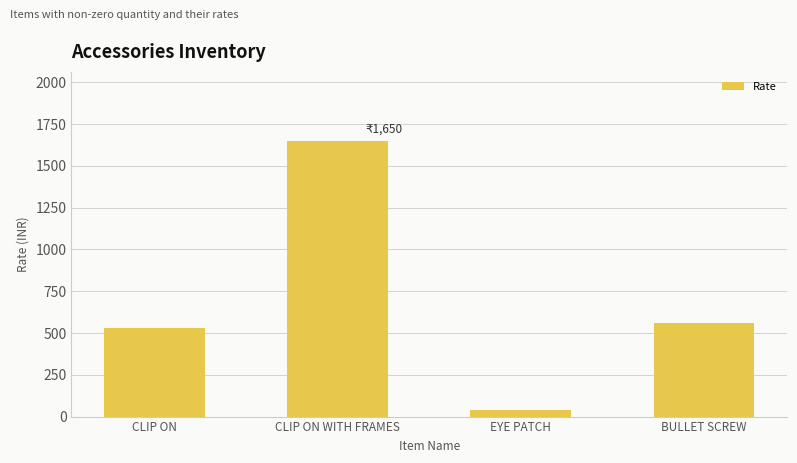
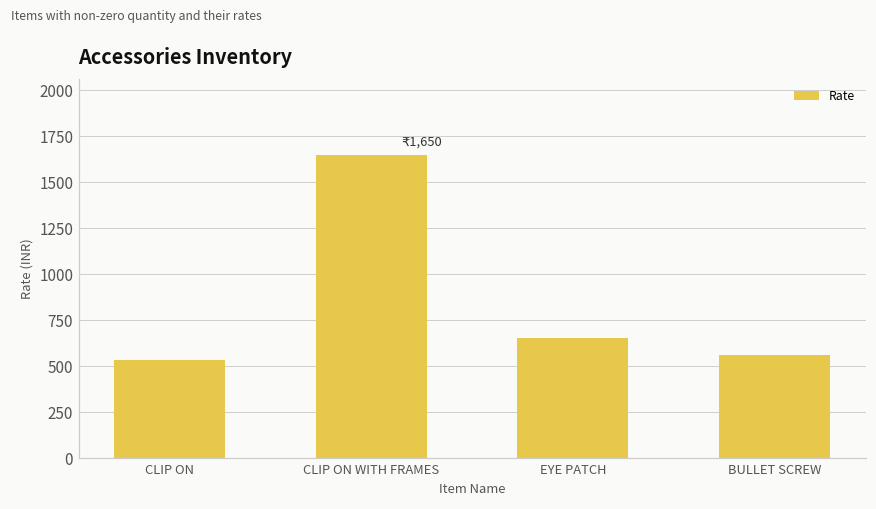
  {
    "CLIP ON": 530,
    "CLIP ON WITH FRAMES": 1650,
-   "EYE PATCH": 40,
+   "EYE PATCH": 660,
    "BULLET SCREW": 560
  }
